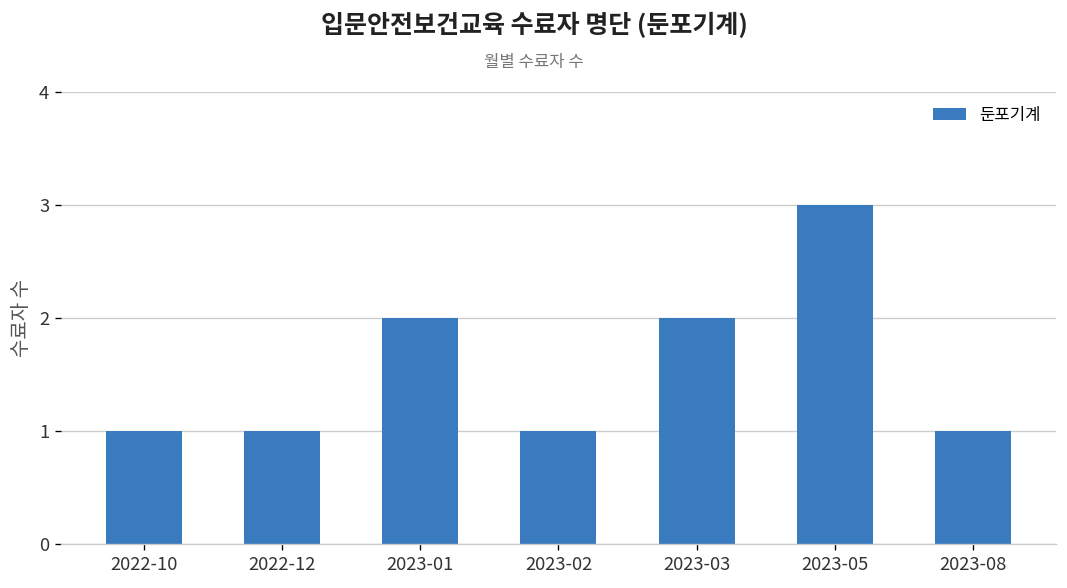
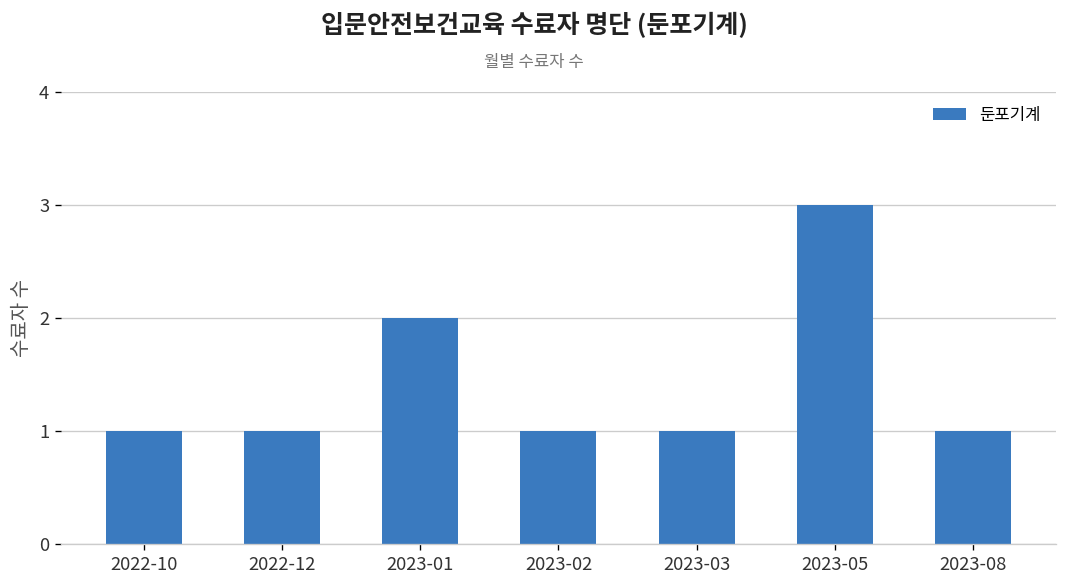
  {
    "2022-10": 1,
    "2022-12": 1,
    "2023-01": 2,
    "2023-02": 1,
-   "2023-03": 2,
+   "2023-03": 1,
    "2023-05": 3,
    "2023-08": 1
  }
